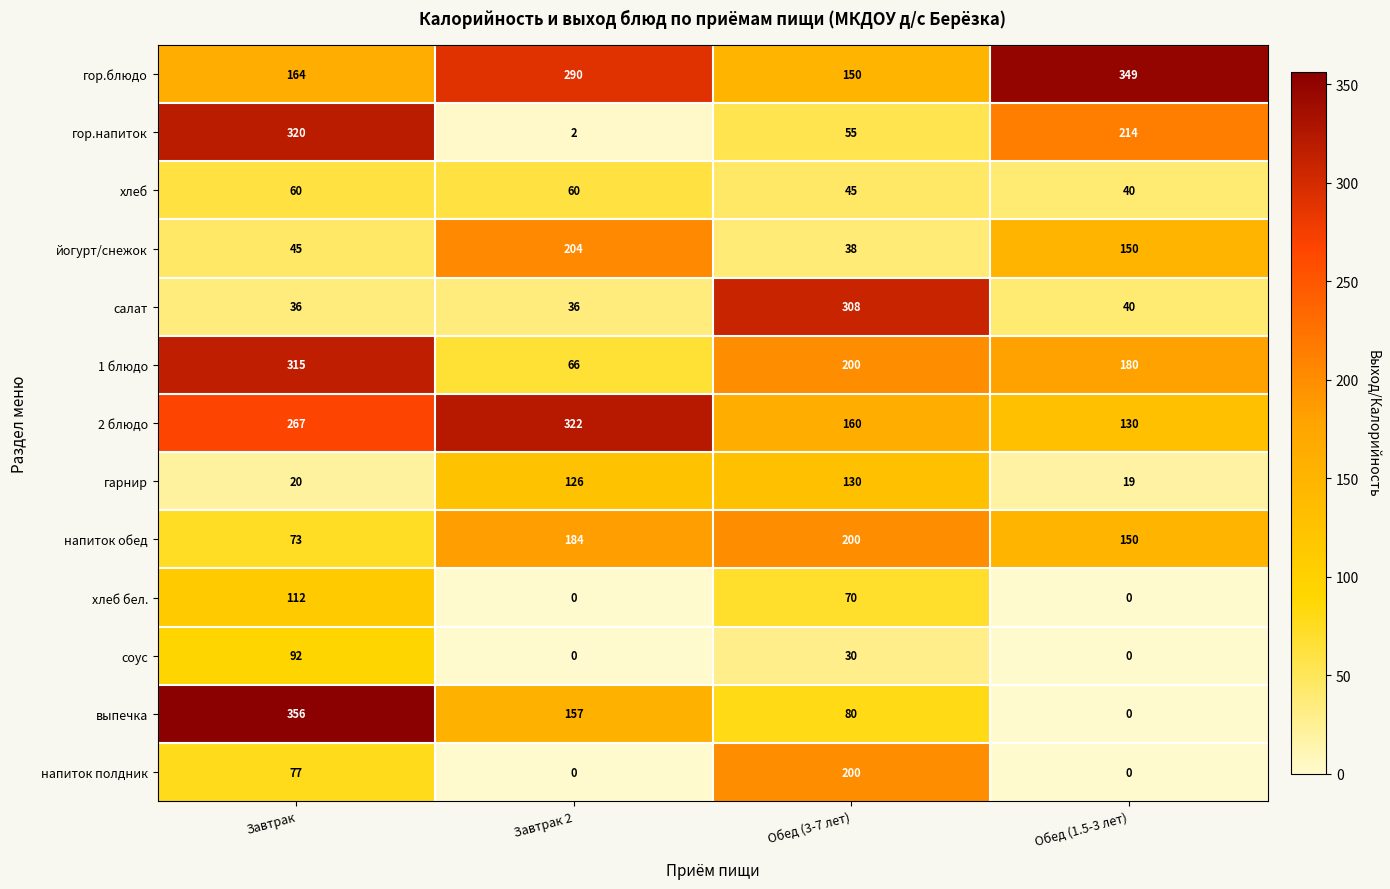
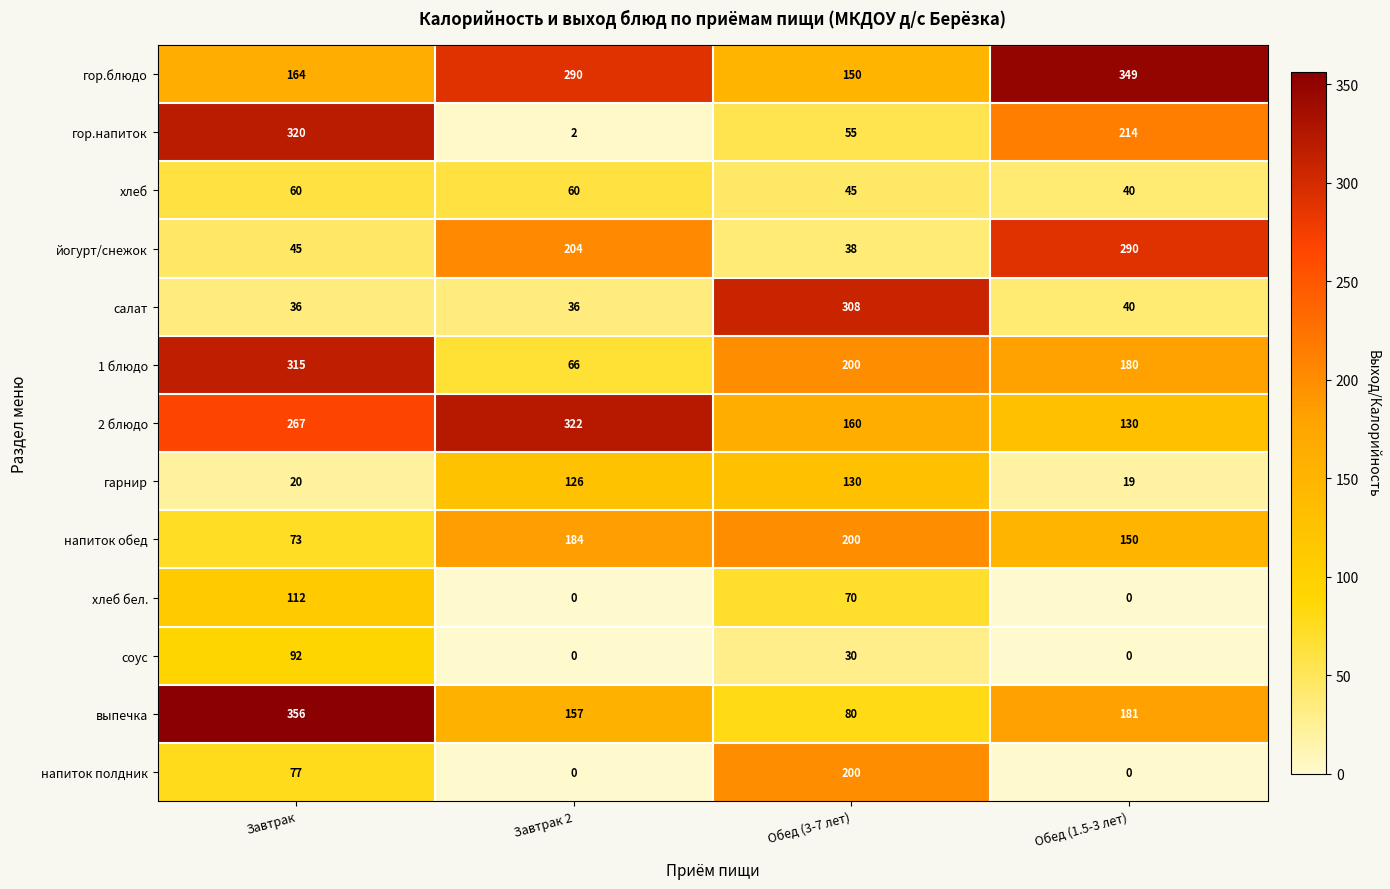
  {
    "гор.блюдо": {
      "Завтрак": 164,
      "Завтрак 2": 290,
      "Обед (3-7 лет)": 150,
      "Обед (1.5-3 лет)": 349
    },
    "гор.напиток": {
      "Завтрак": 320,
      "Завтрак 2": 2,
      "Обед (3-7 лет)": 55,
      "Обед (1.5-3 лет)": 214
    },
    "хлеб": {
      "Завтрак": 60,
      "Завтрак 2": 60,
      "Обед (3-7 лет)": 45,
      "Обед (1.5-3 лет)": 40
    },
    "йогурт/снежок": {
      "Завтрак": 45,
      "Завтрак 2": 204,
      "Обед (3-7 лет)": 38,
-     "Обед (1.5-3 лет)": 150
+     "Обед (1.5-3 лет)": 290
    },
    "салат": {
      "Завтрак": 36,
      "Завтрак 2": 36,
      "Обед (3-7 лет)": 308,
      "Обед (1.5-3 лет)": 40
    },
    "1 блюдо": {
      "Завтрак": 315,
      "Завтрак 2": 66,
      "Обед (3-7 лет)": 200,
      "Обед (1.5-3 лет)": 180
    },
    "2 блюдо": {
      "Завтрак": 267,
      "Завтрак 2": 322,
      "Обед (3-7 лет)": 160,
      "Обед (1.5-3 лет)": 130
    },
    "гарнир": {
      "Завтрак": 20,
      "Завтрак 2": 126,
      "Обед (3-7 лет)": 130,
      "Обед (1.5-3 лет)": 19
    },
    "напиток обед": {
      "Завтрак": 73,
      "Завтрак 2": 184,
      "Обед (3-7 лет)": 200,
      "Обед (1.5-3 лет)": 150
    },
    "хлеб бел.": {
      "Завтрак": 112,
      "Завтрак 2": 0,
      "Обед (3-7 лет)": 70,
      "Обед (1.5-3 лет)": 0
    },
    "соус": {
      "Завтрак": 92,
      "Завтрак 2": 0,
      "Обед (3-7 лет)": 30,
      "Обед (1.5-3 лет)": 0
    },
    "выпечка": {
      "Завтрак": 356,
      "Завтрак 2": 157,
      "Обед (3-7 лет)": 80,
-     "Обед (1.5-3 лет)": 0
+     "Обед (1.5-3 лет)": 181
    },
    "напиток полдник": {
      "Завтрак": 77,
      "Завтрак 2": 0,
      "Обед (3-7 лет)": 200,
      "Обед (1.5-3 лет)": 0
    }
  }
